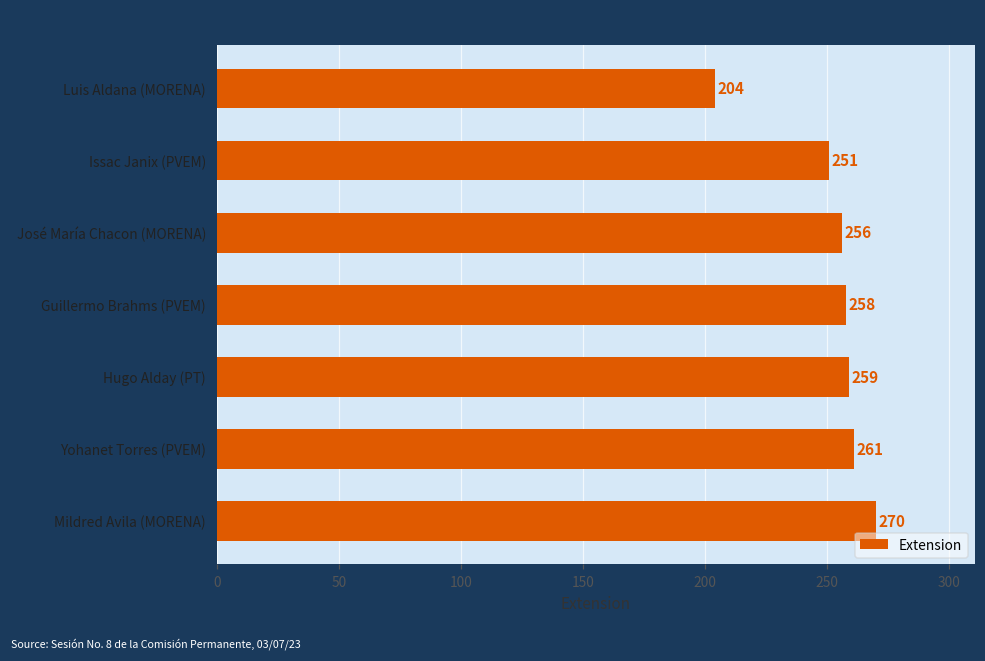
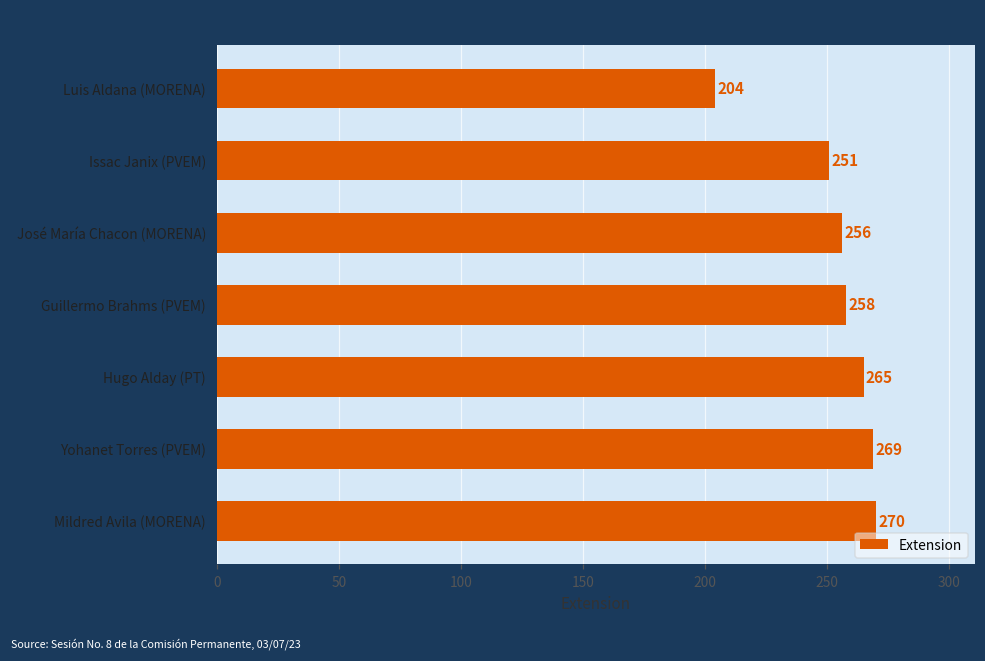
  {
    "Luis Aldana (MORENA)": 204,
    "Issac Janix (PVEM)": 251,
    "José María Chacon (MORENA)": 256,
    "Guillermo Brahms (PVEM)": 258,
-   "Hugo Alday (PT)": 259,
-   "Yohanet Torres (PVEM)": 261,
+   "Hugo Alday (PT)": 265,
+   "Yohanet Torres (PVEM)": 269,
    "Mildred Avila (MORENA)": 270
  }
